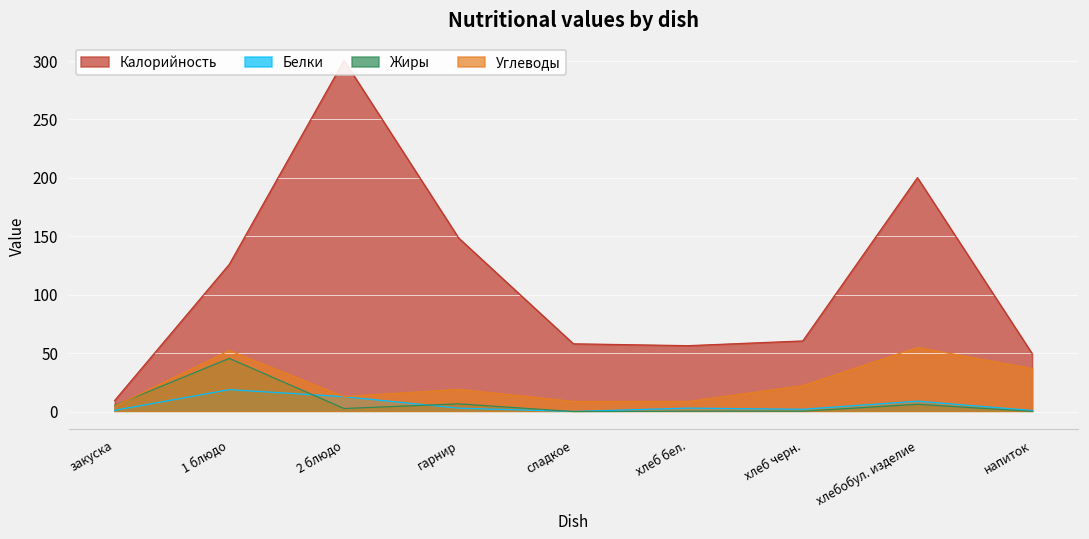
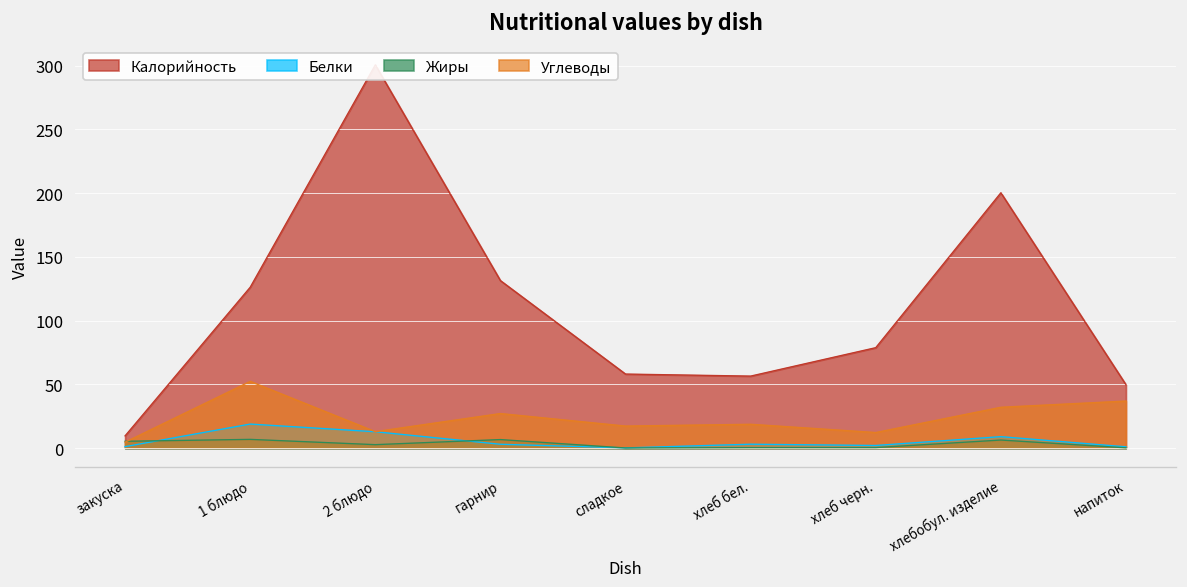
  {
    "Калорийность": {
      "закуска": 10,
      "1 блюдо": 126,
-     "гарнир": 149,
+     "гарнир": 131,
      "сладкое": 58,
      "хлеб бел.": 56,
-     "хлеб черн.": 61,
+     "хлеб черн.": 79,
      "хлебобул. изделие": 200,
      "напиток": 50
    },
    "Белки": {
      "закуска": 1,
      "1 блюдо": 19,
      "гарнир": 3,
      "хлеб бел.": 3,
      "хлебобул. изделие": 9
    },
    "Жиры": {
-     "1 блюдо": 46,
+     "1 блюдо": 7,
      "2 блюдо": 3,
      "гарнир": 7,
      "хлеб бел.": 0,
      "хлебобул. изделие": 6
    },
    "Углеводы": {
      "1 блюдо": 52,
-     "гарнир": 19,
-     "сладкое": 9,
-     "хлеб бел.": 9,
-     "хлеб черн.": 22,
-     "хлебобул. изделие": 55,
+     "гарнир": 27,
+     "сладкое": 17,
+     "хлеб бел.": 19,
+     "хлеб черн.": 12,
+     "хлебобул. изделие": 32,
      "напиток": 37
    }
  }
